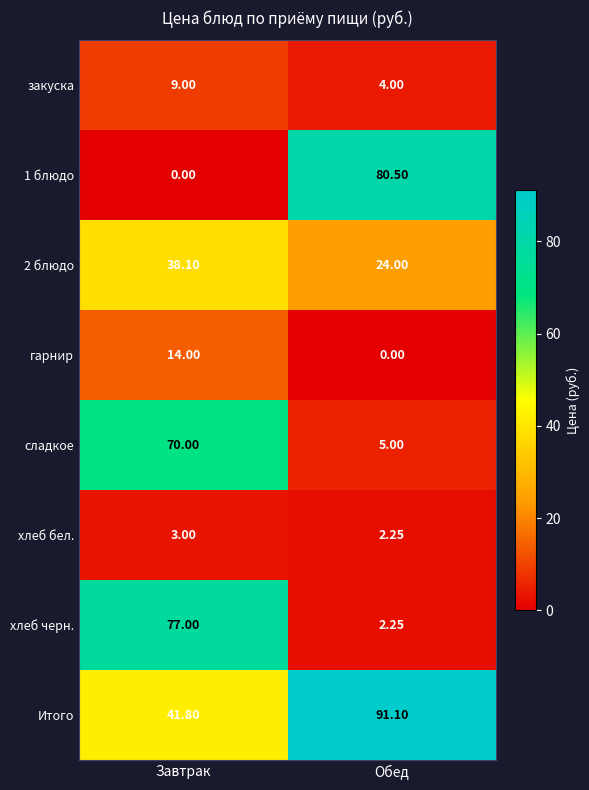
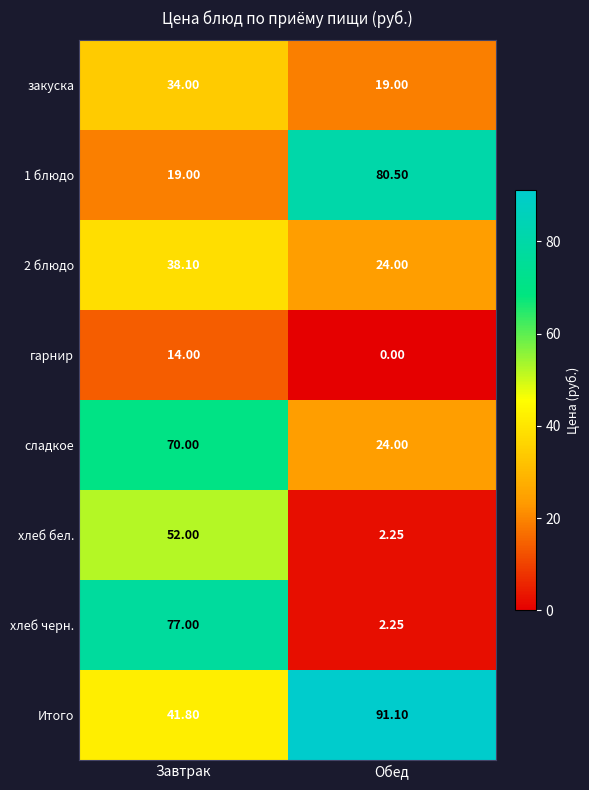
  {
    "закуска": {
-     "Завтрак": 9.00,
-     "Обед": 4.00
+     "Завтрак": 34.00,
+     "Обед": 19.00
    },
    "1 блюдо": {
-     "Завтрак": 0.00,
+     "Завтрак": 19.00,
      "Обед": 80.50
    },
    "2 блюдо": {
      "Завтрак": 38.10,
      "Обед": 24.00
    },
    "гарнир": {
      "Завтрак": 14.00,
      "Обед": 0.00
    },
    "сладкое": {
      "Завтрак": 70.00,
-     "Обед": 5.00
+     "Обед": 24.00
    },
    "хлеб бел.": {
-     "Завтрак": 3.00,
+     "Завтрак": 52.00,
      "Обед": 2.25
    },
    "хлеб черн.": {
      "Завтрак": 77.00,
      "Обед": 2.25
    },
    "Итого": {
      "Завтрак": 41.80,
      "Обед": 91.10
    }
  }
